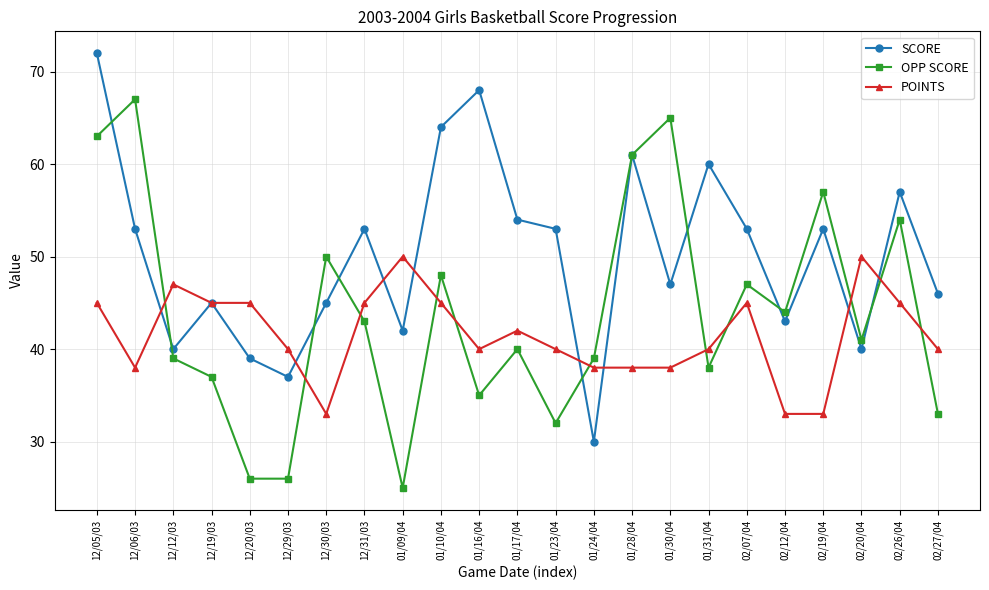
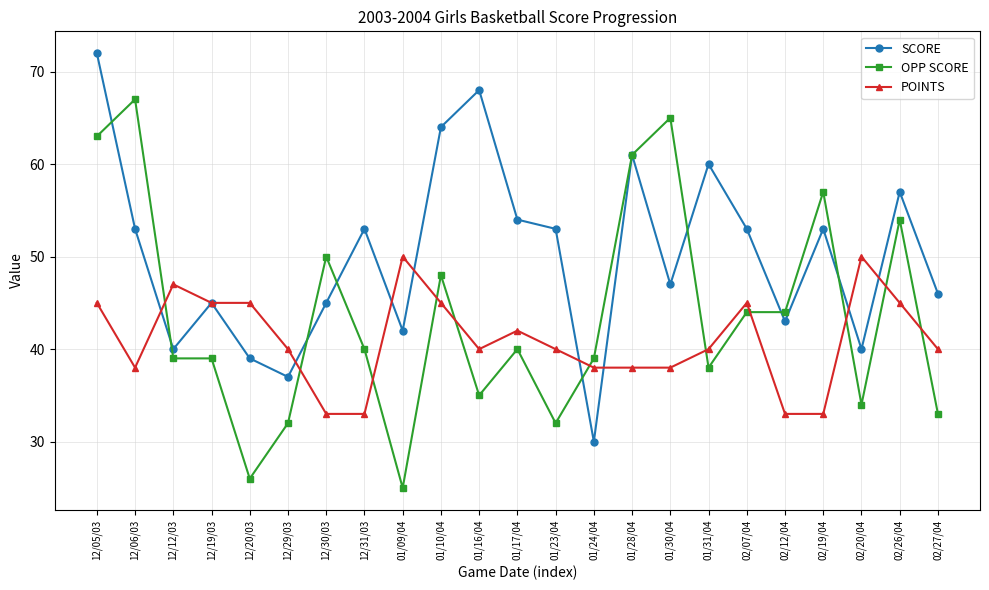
  {
    "SCORE": {
      "12/05/03": 72,
      "12/06/03": 53,
      "12/12/03": 40,
      "12/20/03": 39,
      "12/29/03": 37,
      "12/30/03": 45,
      "12/31/03": 53,
      "01/09/04": 42,
      "01/10/04": 64,
      "01/16/04": 68,
      "01/17/04": 54,
      "01/23/04": 53,
      "01/24/04": 30,
      "01/30/04": 47,
      "01/31/04": 60,
      "02/07/04": 53,
      "02/12/04": 43,
      "02/19/04": 53,
      "02/20/04": 40,
      "02/26/04": 57,
      "02/27/04": 46
    },
    "OPP SCORE": {
      "12/05/03": 63,
      "12/06/03": 67,
      "12/12/03": 39,
-     "12/19/03": 37,
+     "12/19/03": 39,
      "12/20/03": 26,
-     "12/29/03": 26,
+     "12/29/03": 32,
      "12/30/03": 50,
-     "12/31/03": 43,
+     "12/31/03": 40,
      "01/09/04": 25,
      "01/10/04": 48,
      "01/16/04": 35,
      "01/17/04": 40,
      "01/23/04": 32,
      "01/24/04": 39,
      "01/30/04": 65,
      "01/31/04": 38,
-     "02/07/04": 47,
+     "02/07/04": 44,
      "02/12/04": 44,
      "02/19/04": 57,
-     "02/20/04": 41,
+     "02/20/04": 34,
      "02/26/04": 54,
      "02/27/04": 33
    },
    "POINTS": {
      "12/05/03": 45,
      "12/06/03": 38,
      "12/12/03": 47,
      "12/20/03": 45,
      "12/29/03": 40,
      "12/30/03": 33,
-     "12/31/03": 45,
+     "12/31/03": 33,
      "01/09/04": 50,
      "01/10/04": 45,
      "01/16/04": 40,
      "01/17/04": 42,
      "01/23/04": 40,
      "01/24/04": 38,
      "01/28/04": 38,
      "01/30/04": 38,
      "01/31/04": 40,
      "02/07/04": 45,
      "02/12/04": 33,
      "02/19/04": 33,
      "02/20/04": 50,
      "02/26/04": 45,
      "02/27/04": 40
    }
  }
